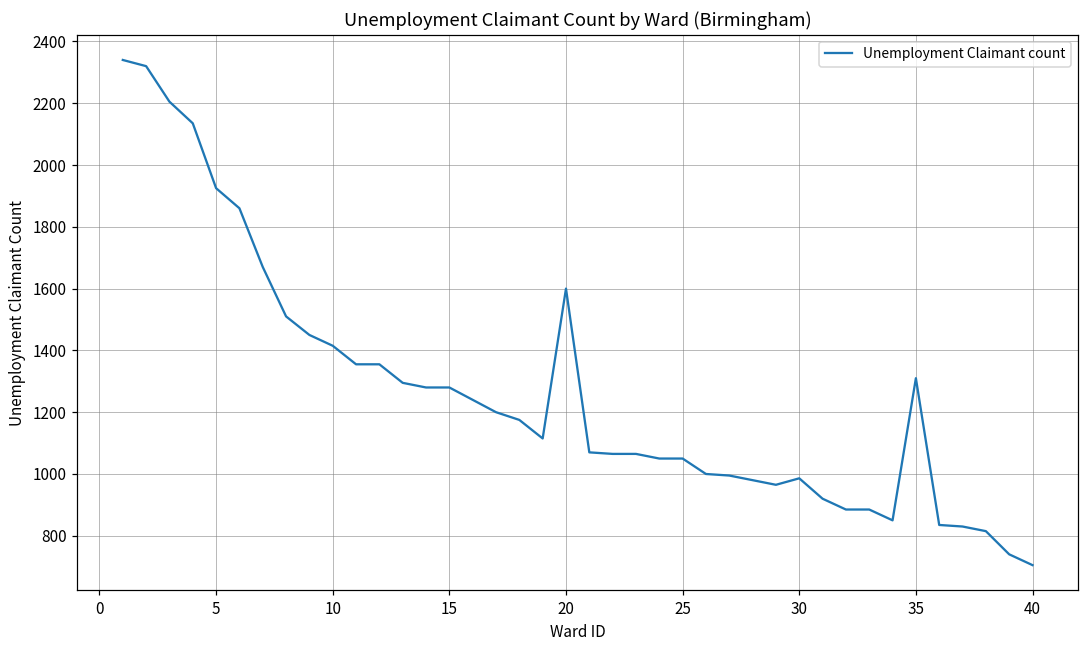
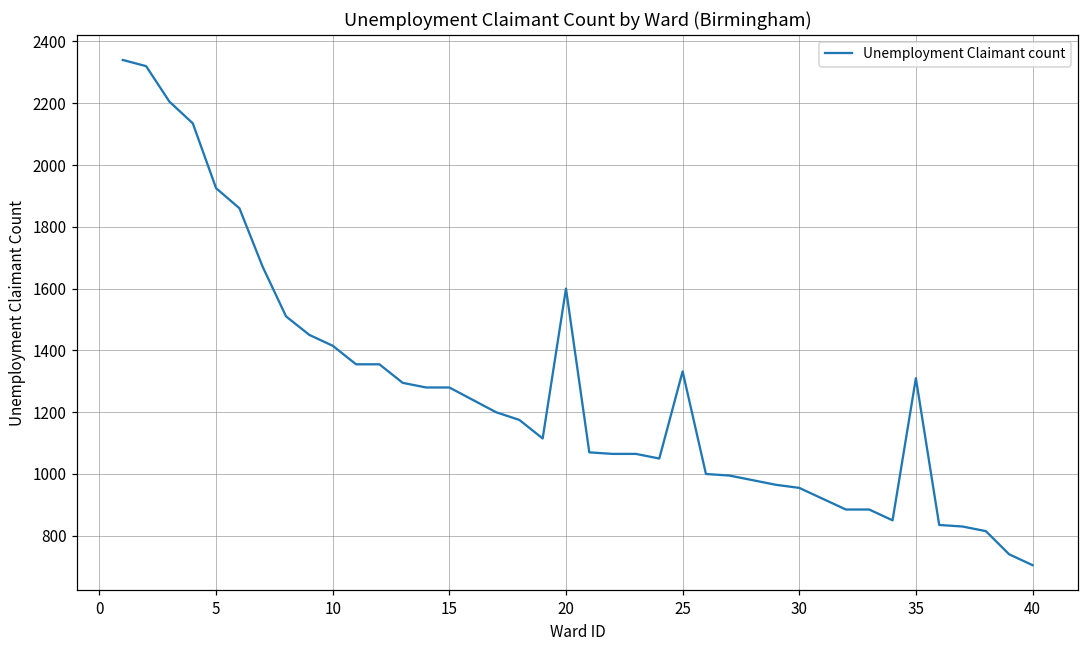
  {
    "5": 1930,
    "10": 1420,
    "15": 1280,
    "20": 1600,
-   "25": 1050,
-   "30": 990,
+   "25": 1330,
+   "30": 960,
    "35": 1310,
    "40": 710
  }
